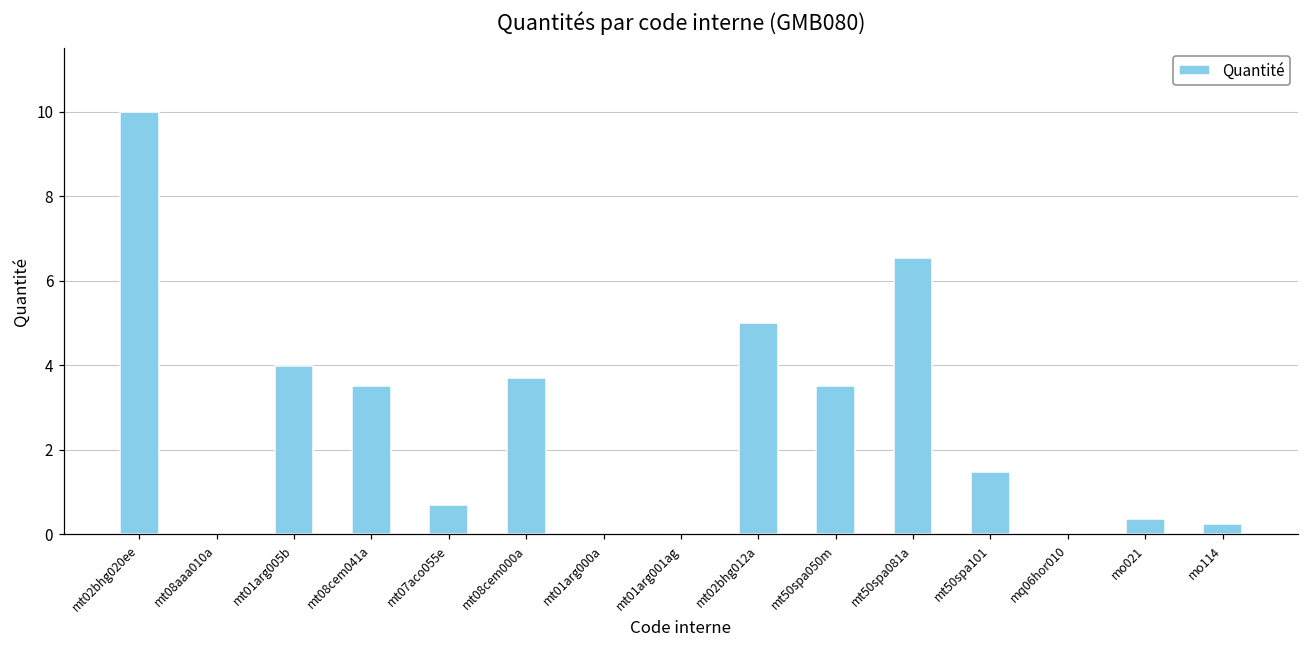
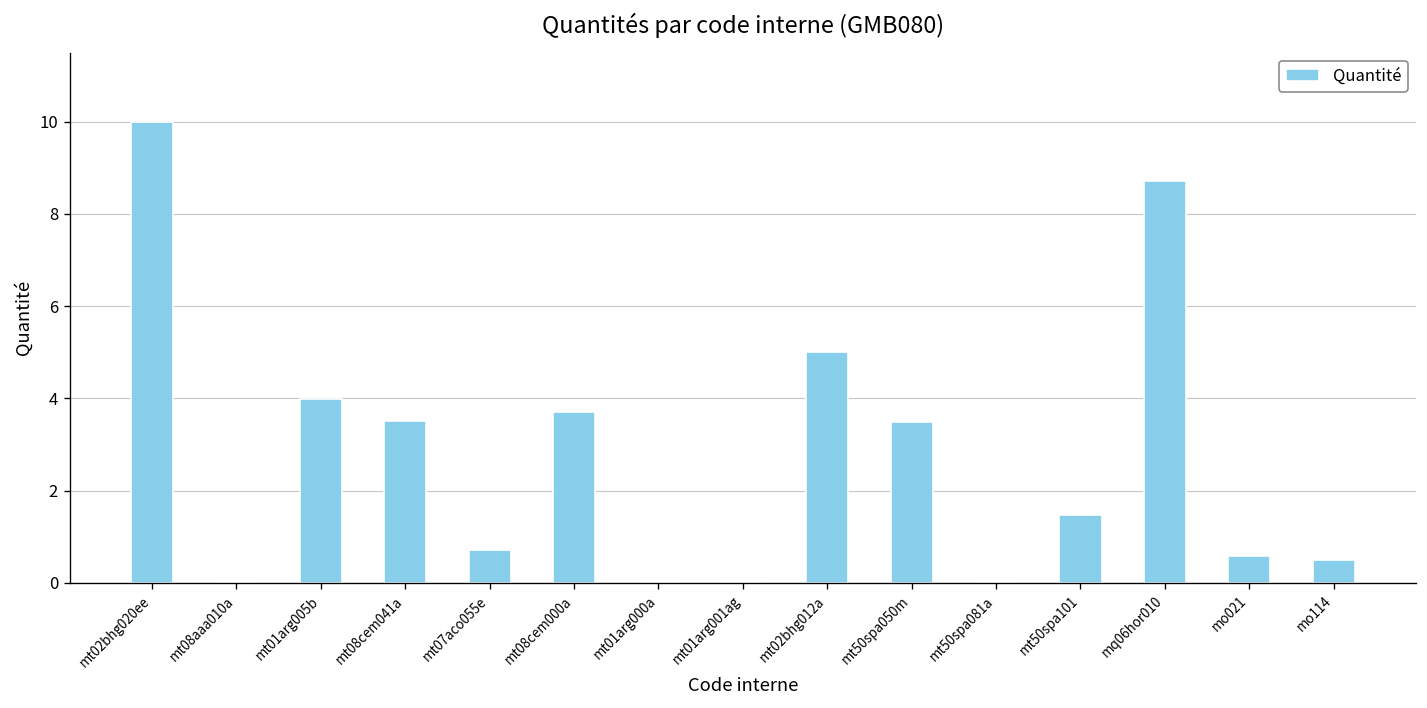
  {
    "mt02bhg020ee": 10.0,
    "mt01arg005b": 4.0,
    "mt08cem041a": 3.5,
    "mt07aco055e": 0.7,
    "mt08cem000a": 3.7,
    "mt02bhg012a": 5.0,
    "mt50spa050m": 3.5,
-   "mt50spa081a": 6.5,
+   "mt50spa081a": 0.0,
    "mt50spa101": 1.5,
-   "mq06hor010": 0.0,
-   "mo021": 0.4,
-   "mo114": 0.2
+   "mq06hor010": 8.7,
+   "mo021": 0.6,
+   "mo114": 0.5
  }
